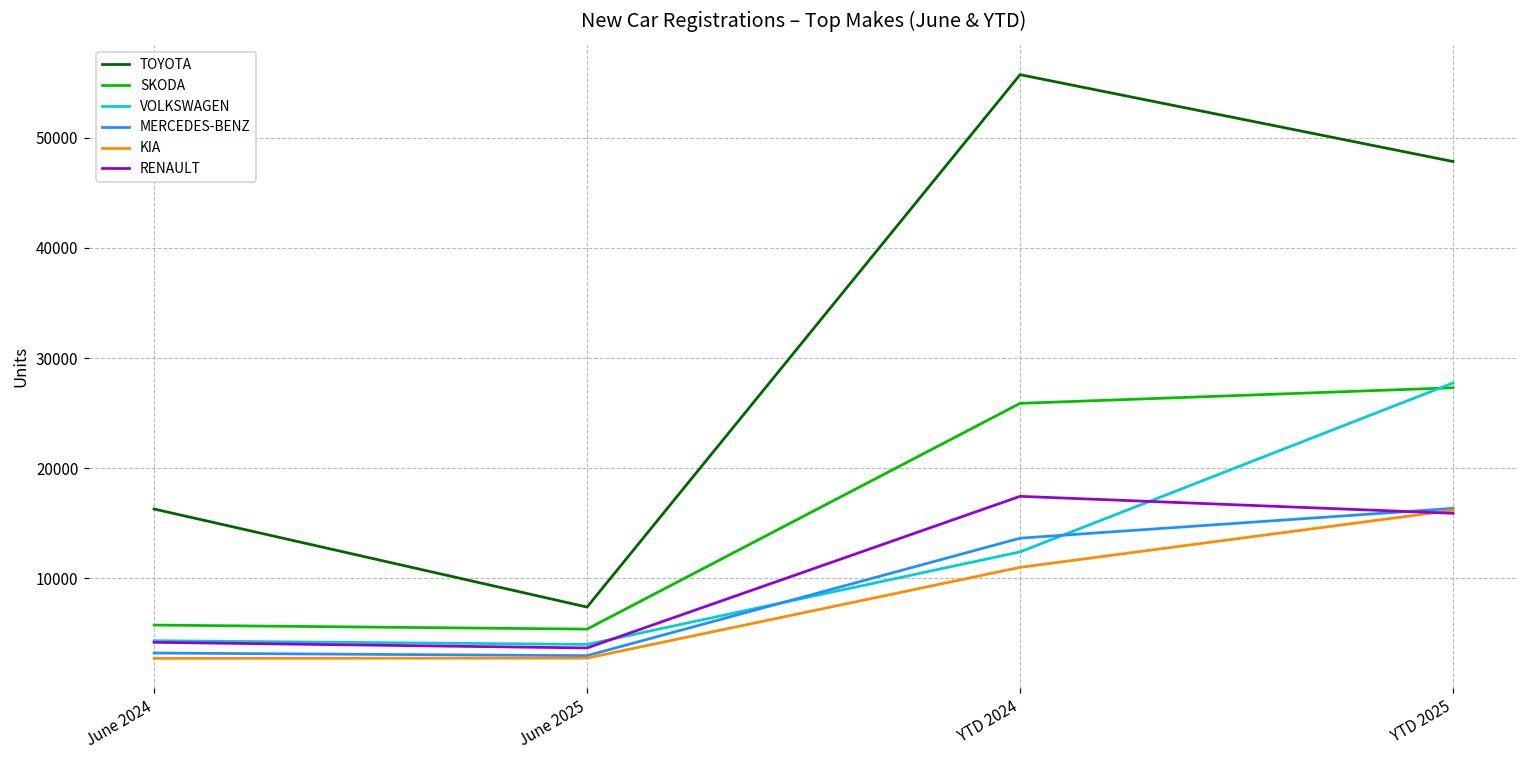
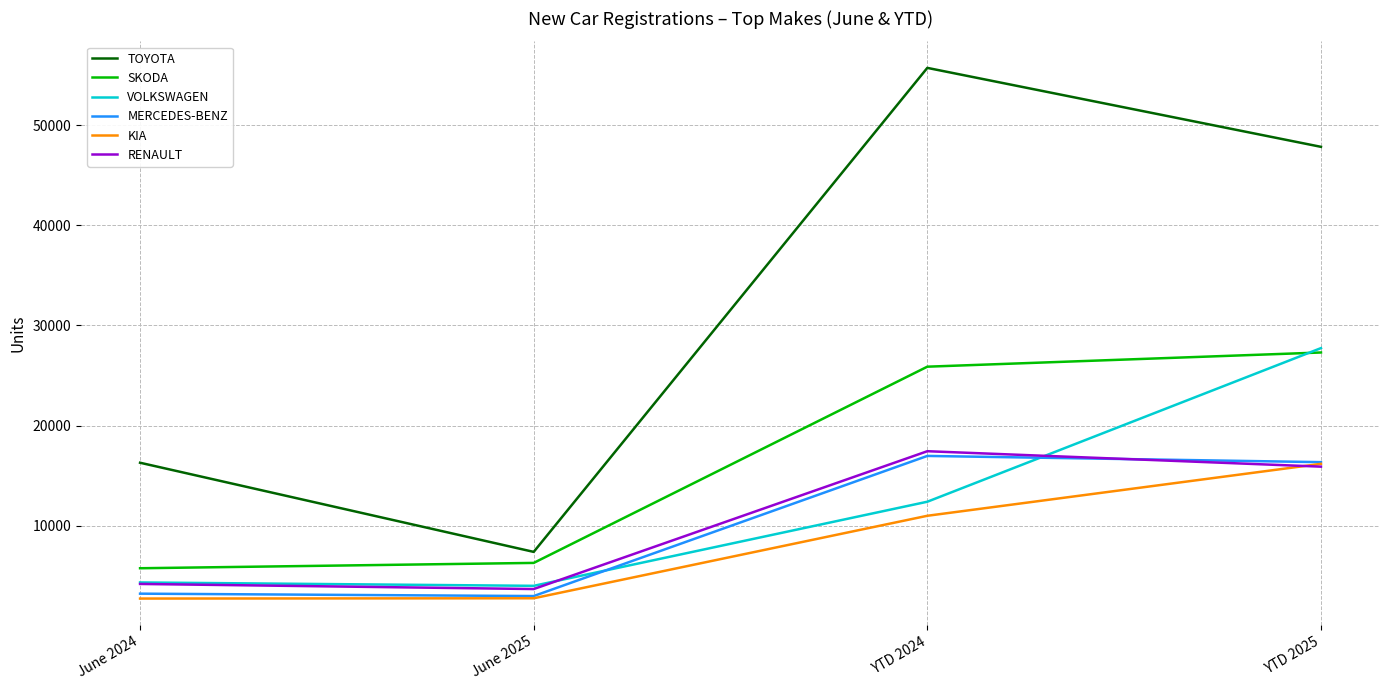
  {
    "TOYOTA": {
      "June 2024": 16300,
      "June 2025": 7400,
      "YTD 2024": 55700,
      "YTD 2025": 47800
    },
    "SKODA": {
      "June 2024": 5700,
-     "June 2025": 5400,
+     "June 2025": 6300,
      "YTD 2024": 25900,
      "YTD 2025": 27300
    },
    "VOLKSWAGEN": {
      "June 2025": 4000,
      "YTD 2024": 12400,
      "YTD 2025": 27700
    },
    "MERCEDES-BENZ": {
      "June 2024": 3200,
-     "YTD 2024": 13600
+     "YTD 2024": 17000
    },
    "KIA": {
      "June 2024": 2700,
      "YTD 2024": 11000
    },
    "RENAULT": {
      "June 2025": 3700,
      "YTD 2024": 17400,
      "YTD 2025": 15900
    }
  }
